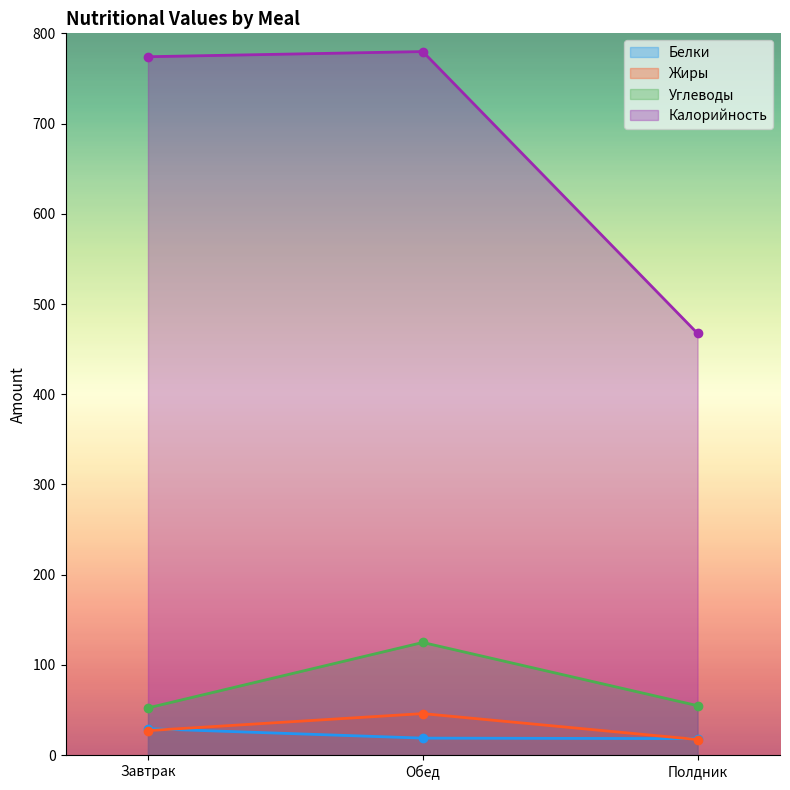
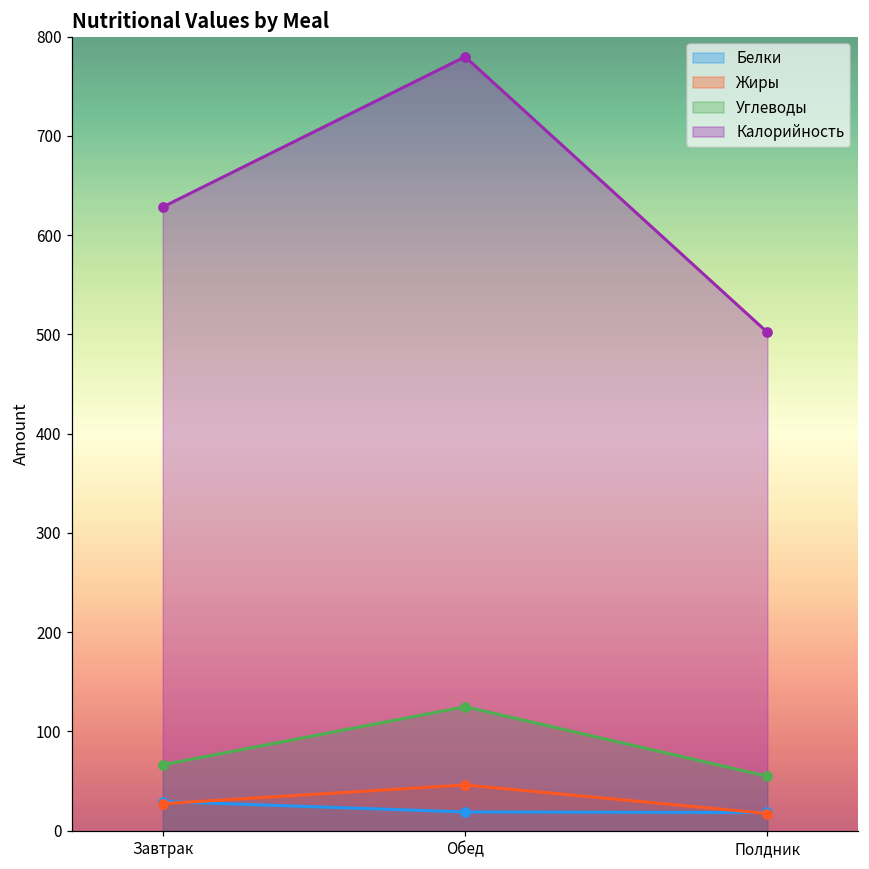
  {
    "Белки": {
      "Обед": 20
    },
    "Жиры": {
      "Обед": 50
    },
    "Углеводы": {
-     "Завтрак": 50,
+     "Завтрак": 70,
      "Обед": 120,
      "Полдник": 50
    },
    "Калорийность": {
-     "Завтрак": 770,
+     "Завтрак": 630,
      "Обед": 780,
-     "Полдник": 470
+     "Полдник": 500
    }
  }
